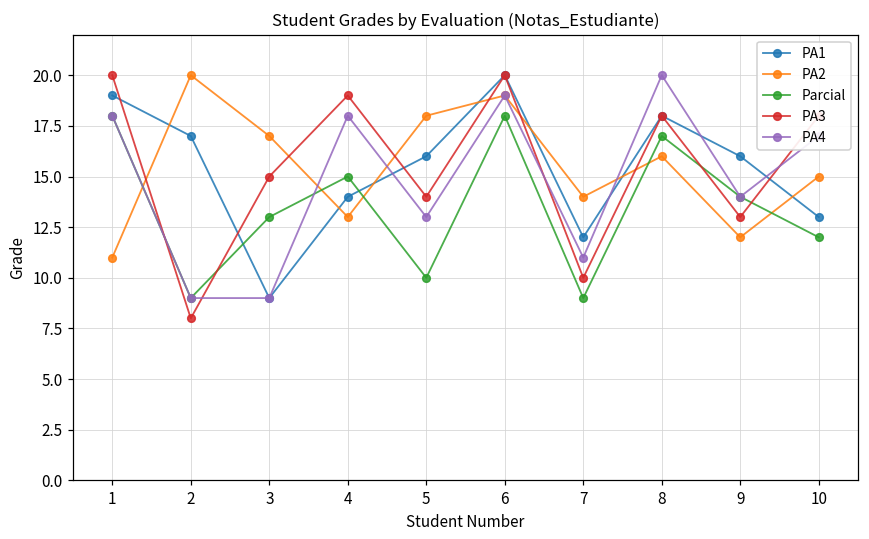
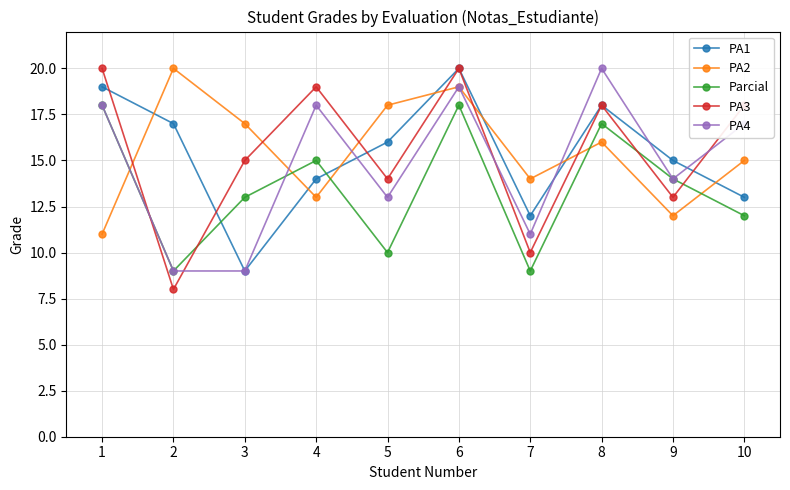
  {
    "PA1": {
      "1": 19,
      "2": 17,
      "4": 14,
      "5": 16,
      "7": 12,
-     "9": 16,
+     "9": 15,
      "10": 13
    },
    "PA2": {
      "1": 11,
      "2": 20,
      "3": 17,
      "4": 13,
      "5": 18,
      "7": 14,
      "8": 16,
      "9": 12,
      "10": 15
    },
    "Parcial": {
      "3": 13,
      "4": 15,
      "5": 10,
      "6": 18,
      "7": 9,
      "8": 17,
      "10": 12
    },
    "PA3": {
      "1": 20,
      "2": 8,
      "3": 15,
      "4": 19,
      "5": 14,
      "7": 10,
      "9": 13
    },
    "PA4": {
      "4": 18,
      "5": 13,
      "7": 11,
      "8": 20
    }
  }
